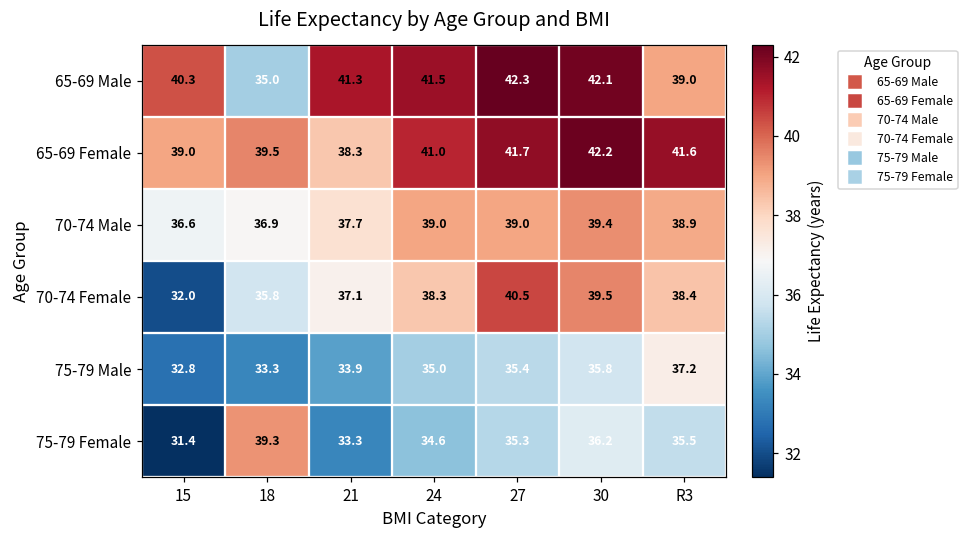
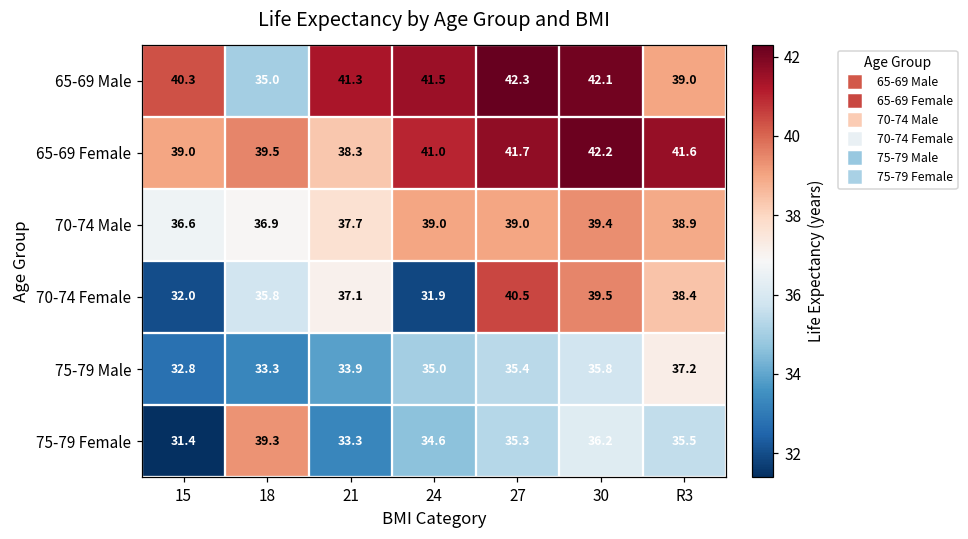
  {
    "65-69 Male": {
      "15": 40.3,
      "18": 35.0,
      "21": 41.3,
      "24": 41.5,
      "27": 42.3,
      "30": 42.1,
      "R3": 39.0
    },
    "65-69 Female": {
      "15": 39.0,
      "18": 39.5,
      "21": 38.3,
      "24": 41.0,
      "27": 41.7,
      "30": 42.2,
      "R3": 41.6
    },
    "70-74 Male": {
      "15": 36.6,
      "18": 36.9,
      "21": 37.7,
      "24": 39.0,
      "27": 39.0,
      "30": 39.4,
      "R3": 38.9
    },
    "70-74 Female": {
      "15": 32.0,
      "21": 37.1,
-     "24": 38.3,
+     "24": 31.9,
      "27": 40.5,
      "30": 39.5,
      "R3": 38.4
    },
    "75-79 Male": {
      "15": 32.8,
      "18": 33.3,
      "21": 33.9,
      "24": 35.0,
      "27": 35.4,
      "R3": 37.2
    },
    "75-79 Female": {
      "15": 31.4,
      "18": 39.3,
      "21": 33.3,
      "24": 34.6,
      "27": 35.3,
      "R3": 35.5
    }
  }
